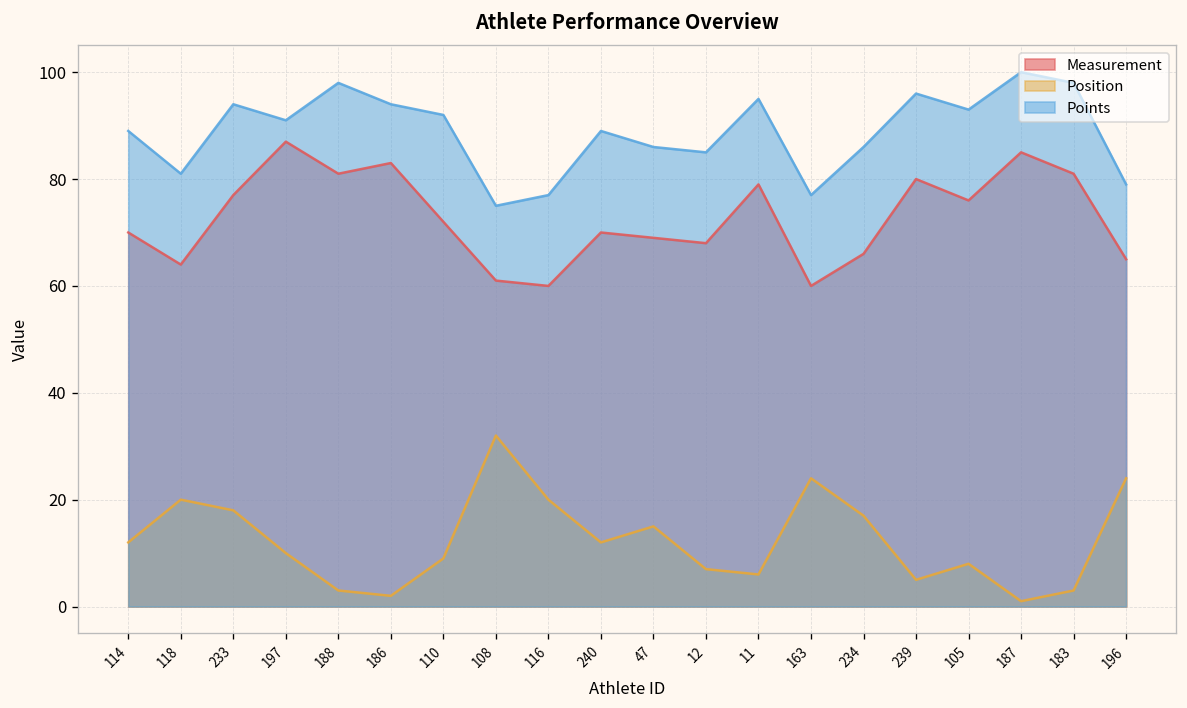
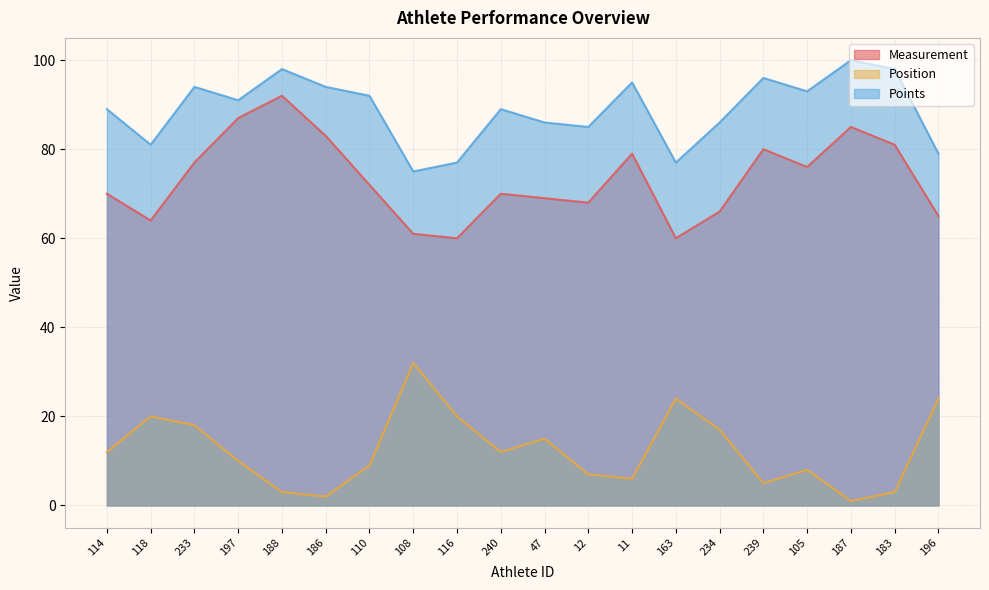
  {
    "Measurement": {
      "114": 70,
      "118": 64,
      "233": 77,
      "197": 87,
-     "188": 81,
+     "188": 92,
      "186": 83,
      "110": 72,
      "108": 61,
      "116": 60,
      "240": 70,
      "47": 69,
      "12": 68,
      "11": 79,
      "163": 60,
      "234": 66,
      "239": 80,
      "105": 76,
      "187": 85,
      "183": 81,
      "196": 65
    },
    "Position": {
      "114": 12,
      "118": 20,
      "233": 18,
      "197": 10,
      "188": 3,
      "186": 2,
      "110": 9,
      "108": 32,
      "116": 20,
      "240": 12,
      "47": 15,
      "12": 7,
      "11": 6,
      "163": 24,
      "234": 17,
      "239": 5,
      "105": 8,
      "187": 1,
      "183": 3,
      "196": 24
    },
    "Points": {
      "114": 89,
      "118": 81,
      "233": 94,
      "197": 91,
      "188": 98,
      "186": 94,
      "110": 92,
      "108": 75,
      "116": 77,
      "240": 89,
      "47": 86,
      "12": 85,
      "11": 95,
      "163": 77,
      "234": 86,
      "239": 96,
      "105": 93,
      "196": 79
    }
  }
